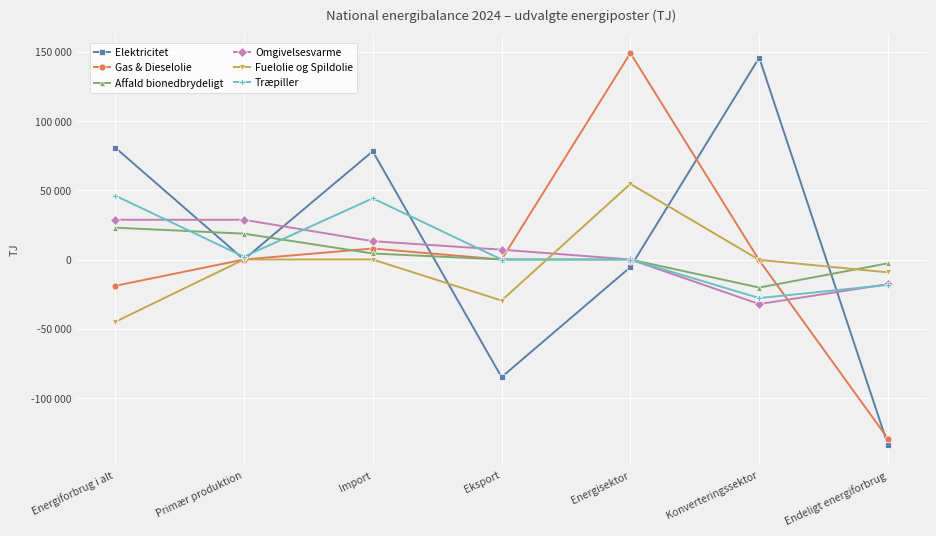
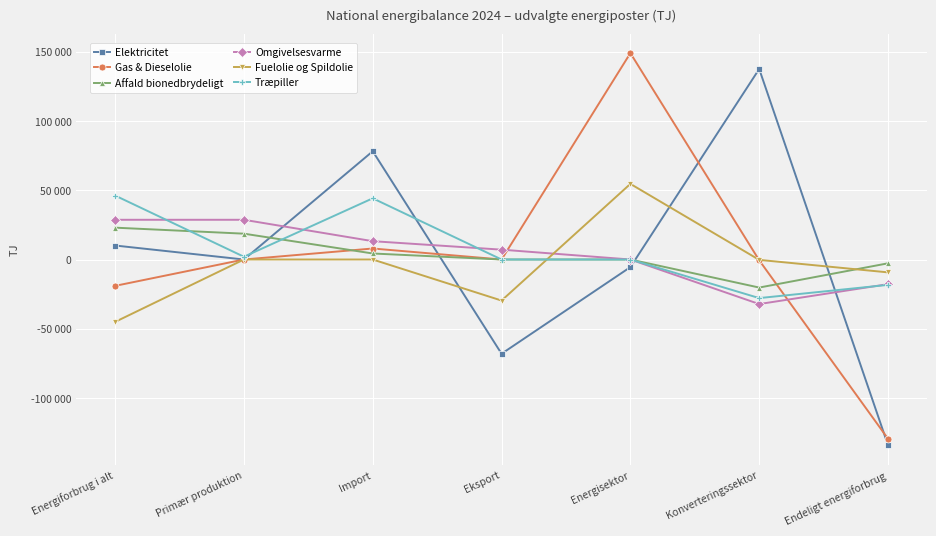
  {
    "Elektricitet": {
-     "Energiforbrug i alt": 81000,
+     "Energiforbrug i alt": 10000,
      "Import": 78000,
-     "Eksport": -85000,
+     "Eksport": -68000,
      "Energisektor": -5000,
-     "Konverteringssektor": 146000,
+     "Konverteringssektor": 138000,
      "Endeligt energiforbrug": -134000
    },
    "Affald bionedbrydeligt": {
      "Energiforbrug i alt": 23000,
      "Primær produktion": 19000,
      "Import": 4000,
      "Konverteringssektor": -20000,
      "Endeligt energiforbrug": -3000
    },
    "Omgivelsesvarme": {
      "Energiforbrug i alt": 29000,
      "Primær produktion": 29000,
      "Import": 13000,
      "Eksport": 7000,
      "Konverteringssektor": -32000
    },
    "Træpiller": {
      "Energiforbrug i alt": 46000,
      "Primær produktion": 2000,
      "Import": 44000,
      "Konverteringssektor": -28000
    }
  }
